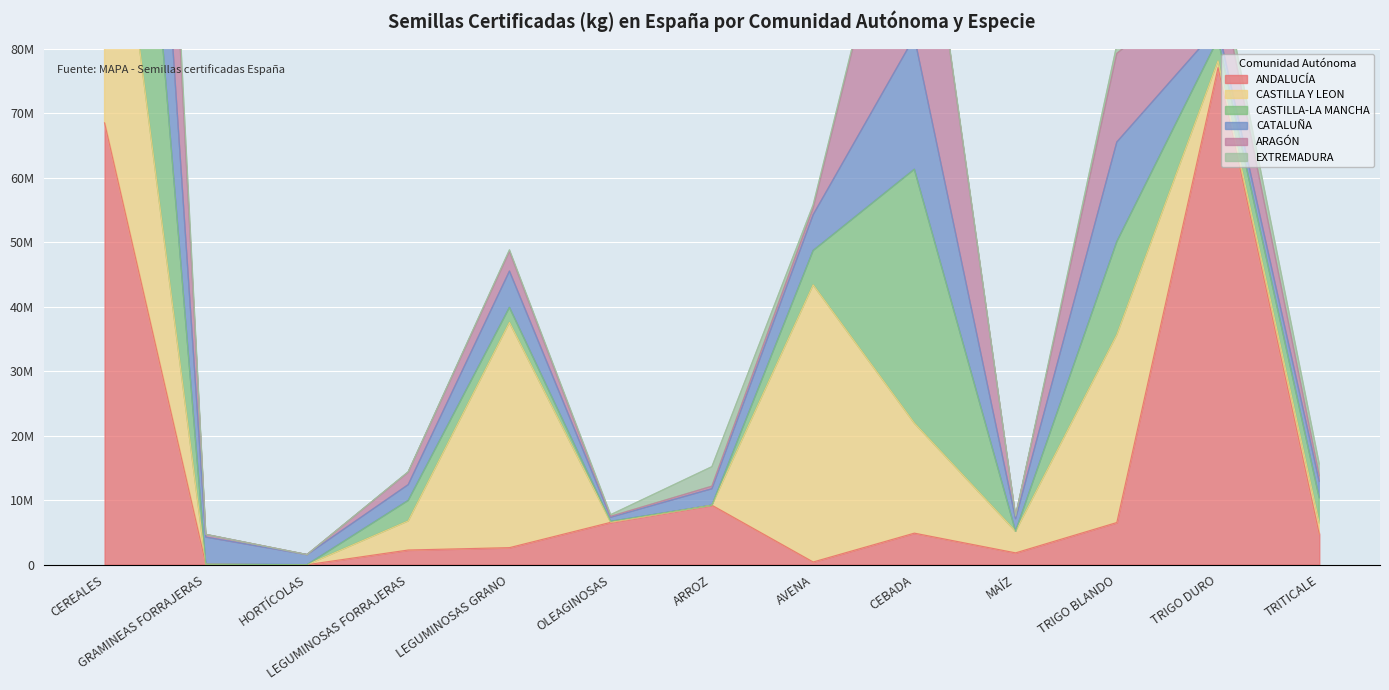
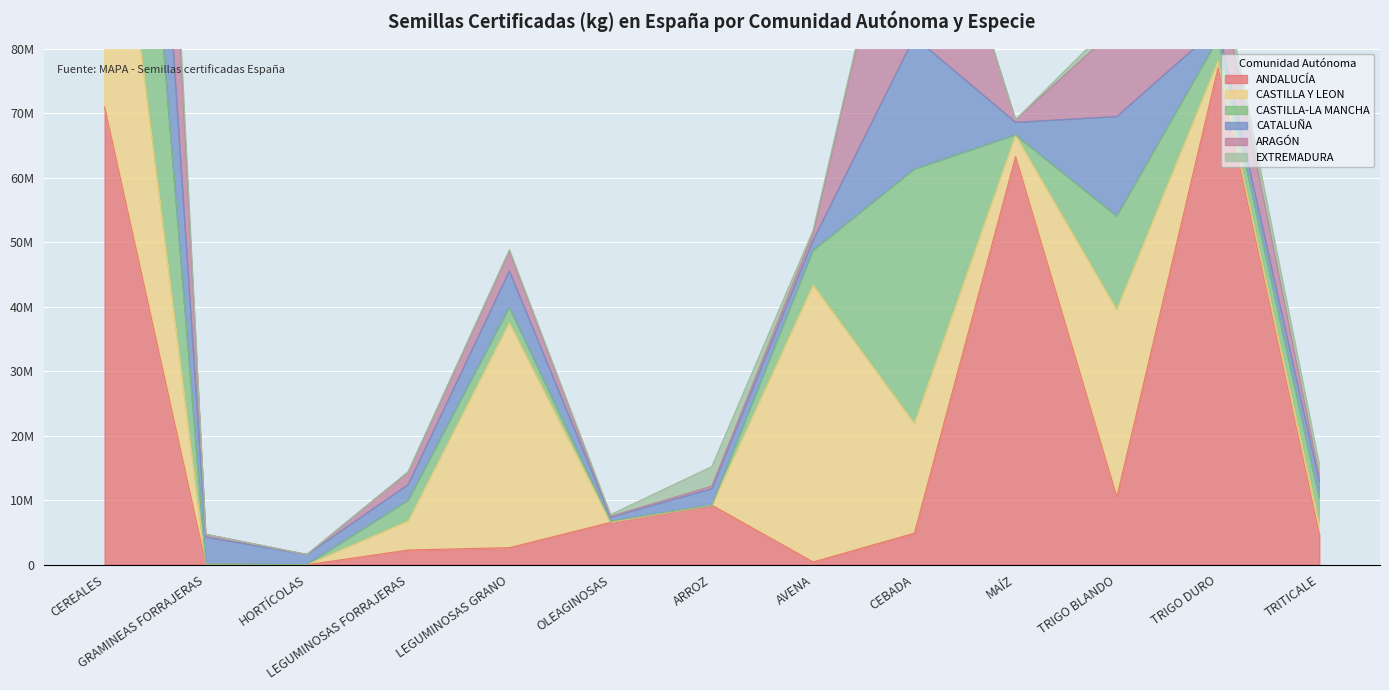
  {
    "ANDALUCÍA": {
-     "CEREALES": 68000000,
+     "CEREALES": 71000000,
      "LEGUMINOSAS FORRAJERAS": 2000000,
      "LEGUMINOSAS GRANO": 3000000,
      "AVENA": 0,
      "CEBADA": 5000000,
-     "MAÍZ": 2000000,
-     "TRIGO BLANDO": 7000000,
+     "MAÍZ": 63000000,
+     "TRIGO BLANDO": 10000000,
      "TRIGO DURO": 77000000,
      "TRITICALE": 5000000
    },
    "CASTILLA Y LEON": {
      "LEGUMINOSAS FORRAJERAS": 5000000,
      "LEGUMINOSAS GRANO": 35000000,
      "AVENA": 43000000,
      "CEBADA": 17000000,
      "TRIGO BLANDO": 29000000,
      "TRIGO DURO": 1000000,
      "TRITICALE": 2000000
    },
    "CATALUÑA": {
      "GRAMINEAS FORRAJERAS": 4000000,
      "LEGUMINOSAS FORRAJERAS": 2000000,
      "LEGUMINOSAS GRANO": 6000000,
-     "AVENA": 6000000,
+     "AVENA": 2000000,
      "MAÍZ": 2000000,
      "TRIGO BLANDO": 15000000,
      "TRITICALE": 3000000
    },
    "ARAGÓN": {
      "AVENA": 1000000,
      "TRITICALE": 1000000
    }
  }
